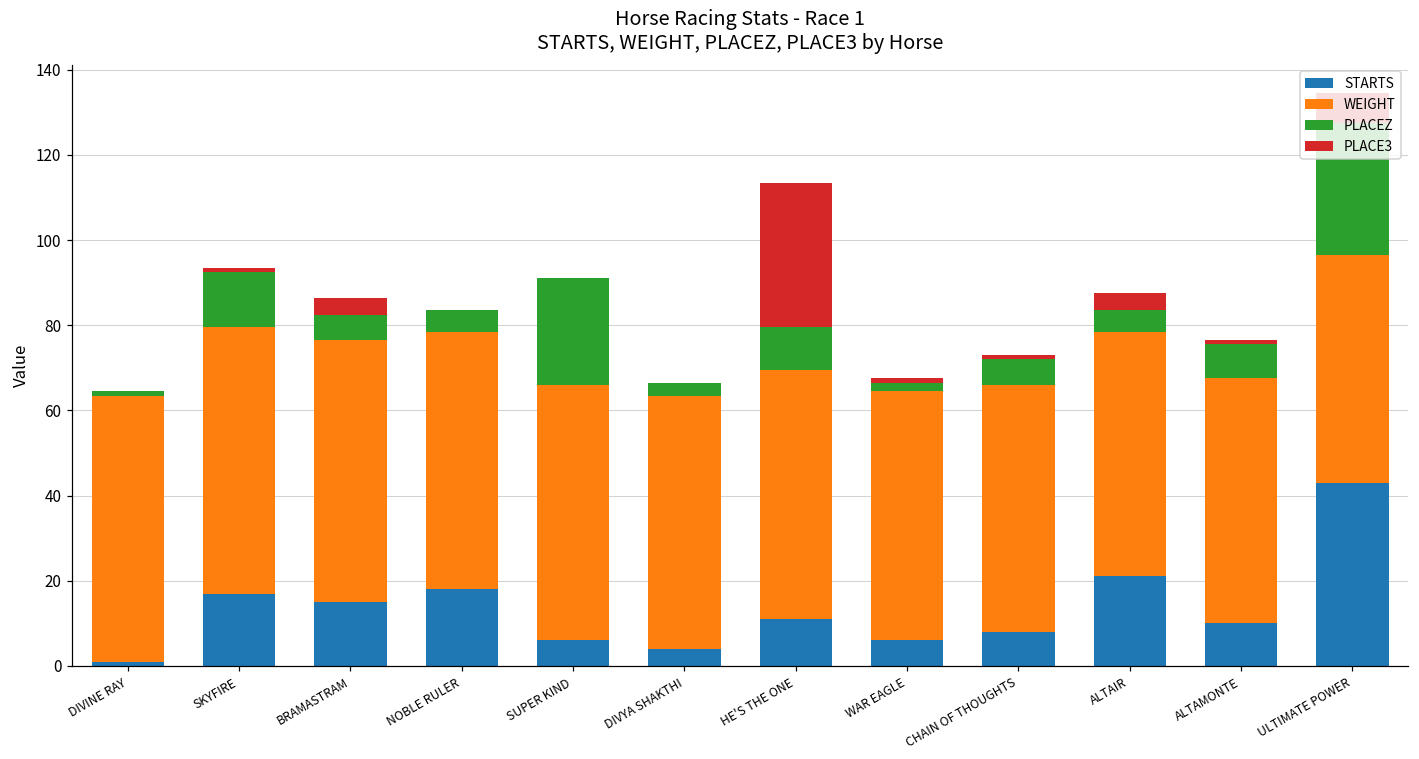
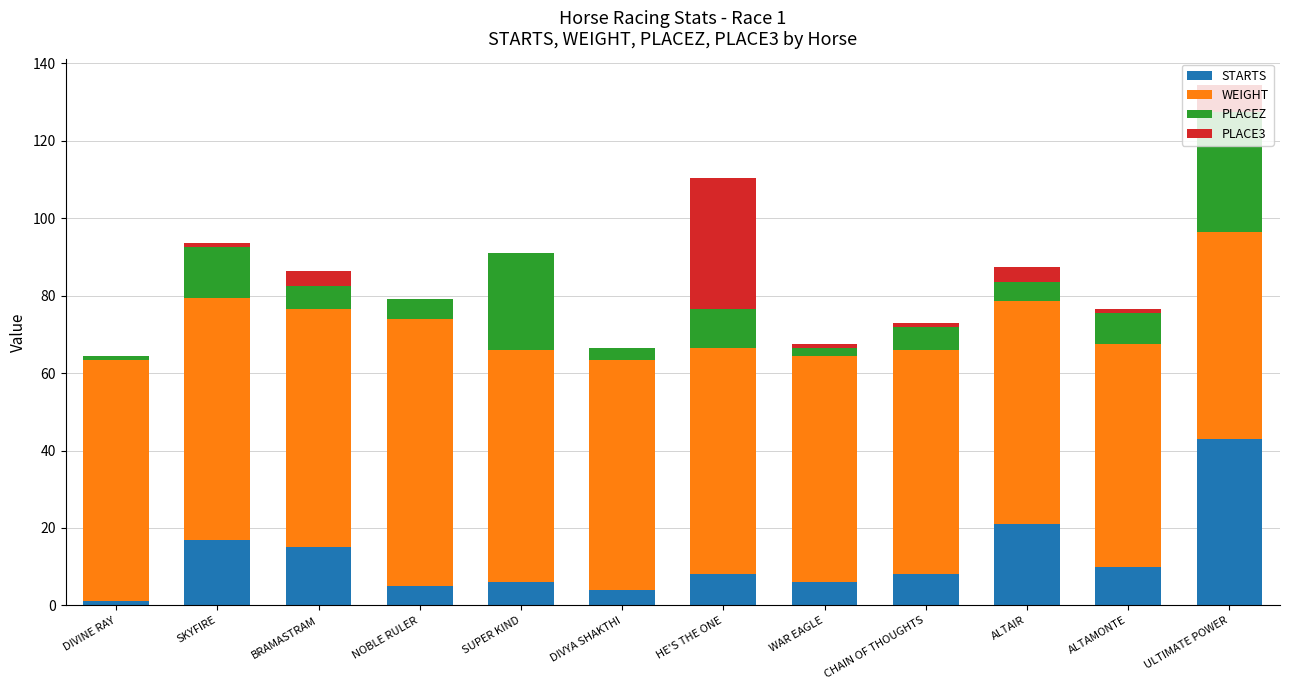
  {
    "STARTS": {
      "DIVINE RAY": 1,
      "SKYFIRE": 17,
      "BRAMASTRAM": 15,
-     "NOBLE RULER": 18,
+     "NOBLE RULER": 5,
      "SUPER KIND": 6,
      "DIVYA SHAKTHI": 4,
-     "HE'S THE ONE": 11,
+     "HE'S THE ONE": 8,
      "WAR EAGLE": 6,
      "CHAIN OF THOUGHTS": 8,
      "ALTAIR": 21,
      "ALTAMONTE": 10,
      "ULTIMATE POWER": 43
    },
    "WEIGHT": {
      "DIVINE RAY": 63,
      "SKYFIRE": 63,
      "BRAMASTRAM": 62,
-     "NOBLE RULER": 61,
+     "NOBLE RULER": 69,
      "SUPER KIND": 60,
      "DIVYA SHAKTHI": 60,
      "HE'S THE ONE": 59,
      "WAR EAGLE": 59,
      "CHAIN OF THOUGHTS": 58,
      "ALTAIR": 58,
      "ALTAMONTE": 58,
      "ULTIMATE POWER": 54
    },
    "PLACEZ": {
      "DIVINE RAY": 1,
      "SKYFIRE": 13,
      "BRAMASTRAM": 6,
      "NOBLE RULER": 5,
      "SUPER KIND": 25,
      "DIVYA SHAKTHI": 3,
      "HE'S THE ONE": 10,
      "WAR EAGLE": 2,
      "CHAIN OF THOUGHTS": 6,
      "ALTAIR": 5,
      "ALTAMONTE": 8
    },
    "PLACE3": {
      "DIVINE RAY": 0,
      "SKYFIRE": 1,
      "BRAMASTRAM": 4,
      "NOBLE RULER": 0,
      "SUPER KIND": 0,
      "DIVYA SHAKTHI": 0,
      "HE'S THE ONE": 34,
      "WAR EAGLE": 1,
      "CHAIN OF THOUGHTS": 1,
      "ALTAIR": 4,
      "ALTAMONTE": 1
    }
  }
